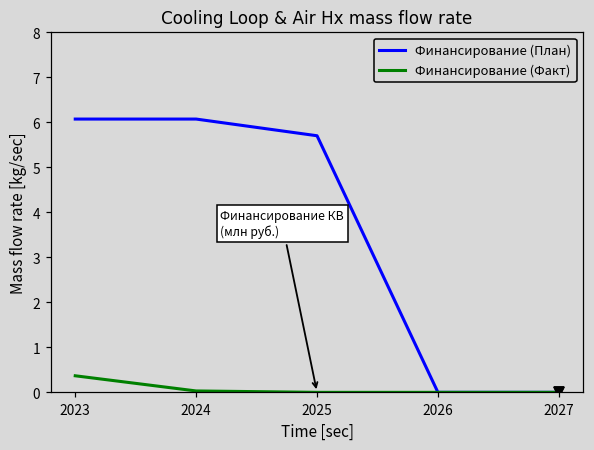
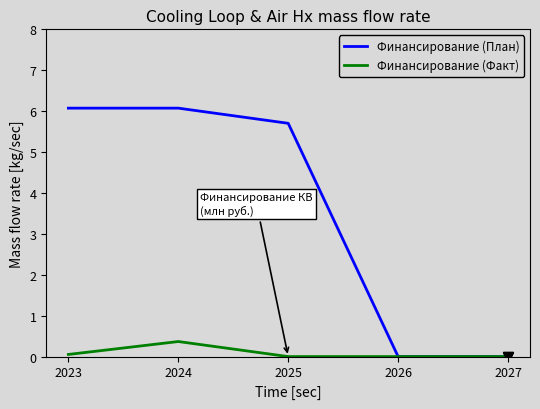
  {
    "Финансирование (План)": {
      "2023": 6.1,
      "2024": 6.1,
      "2025": 5.7
    },
    "Финансирование (Факт)": {
-     "2023": 0.4,
-     "2024": 0.0,
+     "2023": 0.1,
+     "2024": 0.4,
      "2025": 0.0
    }
  }
